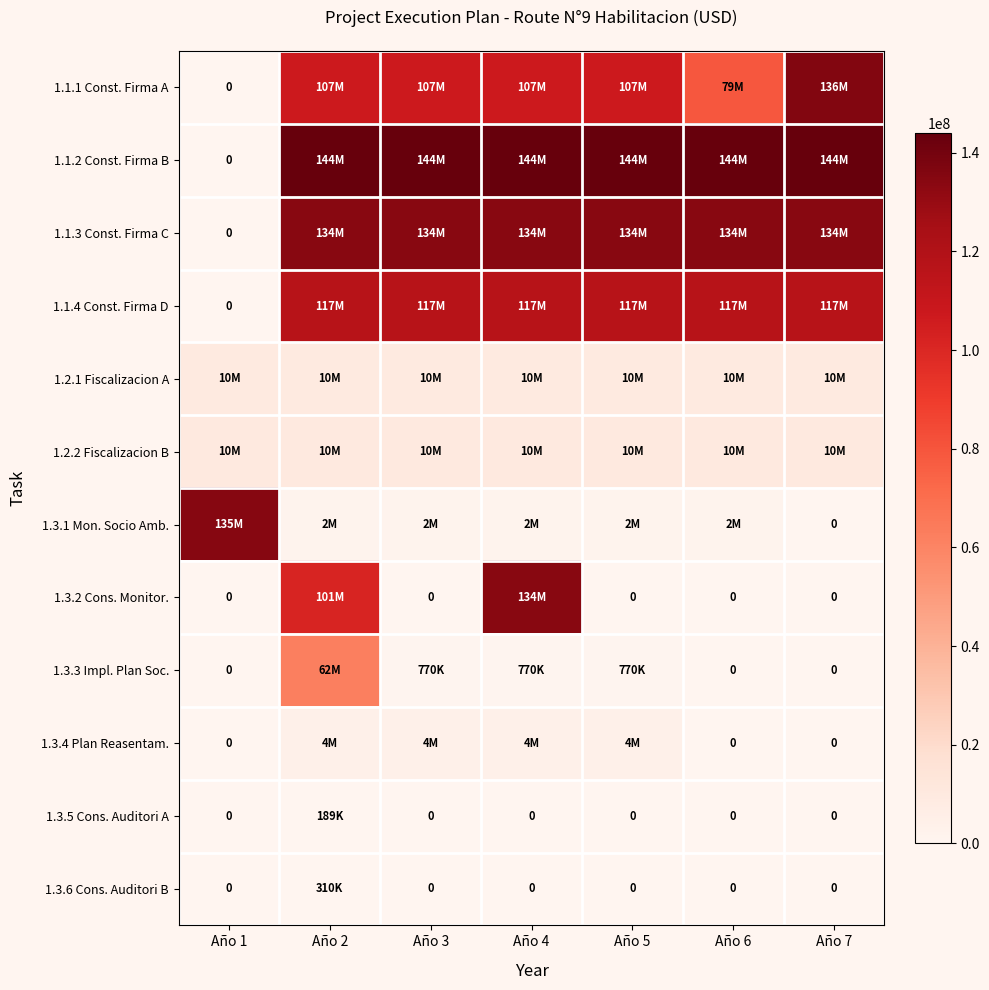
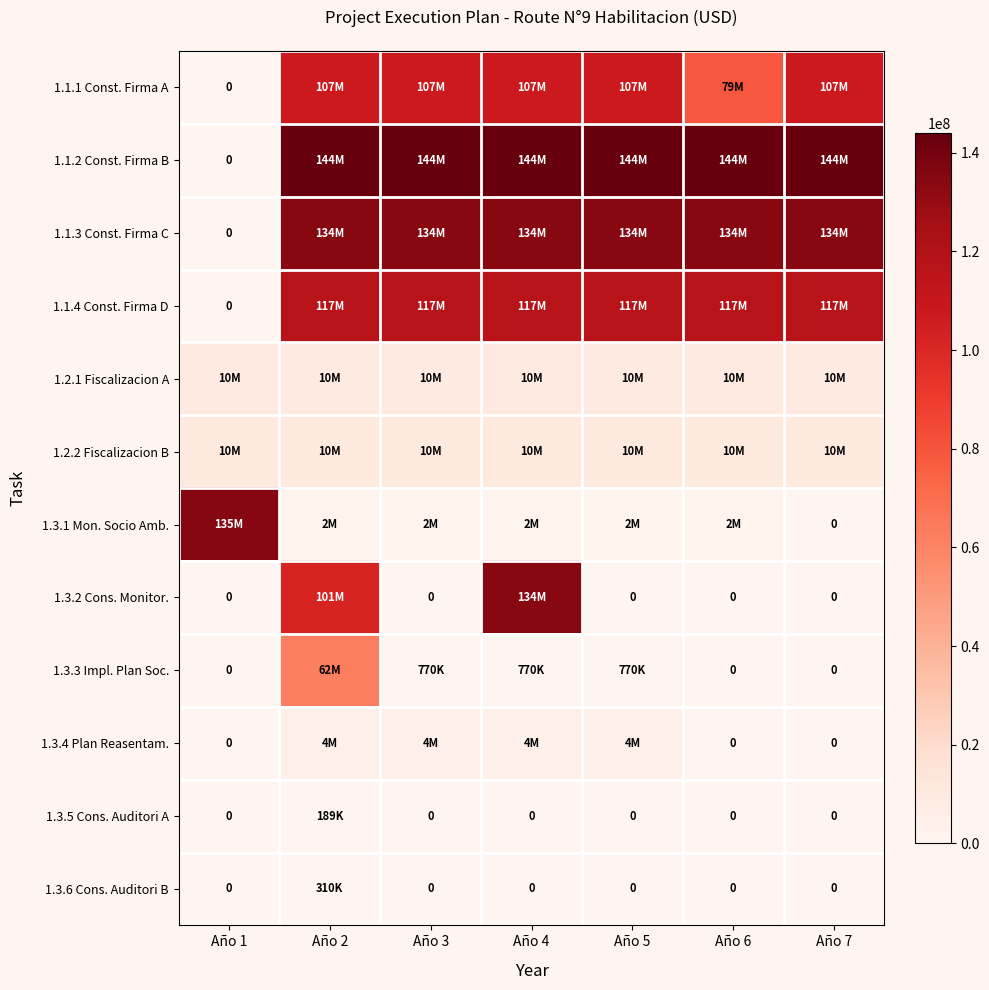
  {
    "1.1.1 Const. Firma A": {
      "Año 1": "0",
      "Año 2": "107M",
      "Año 3": "107M",
      "Año 4": "107M",
      "Año 5": "107M",
      "Año 6": "79M",
-     "Año 7": "136M"
+     "Año 7": "107M"
    },
    "1.1.2 Const. Firma B": {
      "Año 1": "0",
      "Año 2": "144M",
      "Año 3": "144M",
      "Año 4": "144M",
      "Año 5": "144M",
      "Año 6": "144M",
      "Año 7": "144M"
    },
    "1.1.3 Const. Firma C": {
      "Año 1": "0",
      "Año 2": "134M",
      "Año 3": "134M",
      "Año 4": "134M",
      "Año 5": "134M",
      "Año 6": "134M",
      "Año 7": "134M"
    },
    "1.1.4 Const. Firma D": {
      "Año 1": "0",
      "Año 2": "117M",
      "Año 3": "117M",
      "Año 4": "117M",
      "Año 5": "117M",
      "Año 6": "117M",
      "Año 7": "117M"
    },
    "1.2.1 Fiscalizacion A": {
      "Año 1": "10M",
      "Año 2": "10M",
      "Año 3": "10M",
      "Año 4": "10M",
      "Año 5": "10M",
      "Año 6": "10M",
      "Año 7": "10M"
    },
    "1.2.2 Fiscalizacion B": {
      "Año 1": "10M",
      "Año 2": "10M",
      "Año 3": "10M",
      "Año 4": "10M",
      "Año 5": "10M",
      "Año 6": "10M",
      "Año 7": "10M"
    },
    "1.3.1 Mon. Socio Amb.": {
      "Año 1": "135M",
      "Año 2": "2M",
      "Año 3": "2M",
      "Año 4": "2M",
      "Año 5": "2M",
      "Año 6": "2M",
      "Año 7": "0"
    },
    "1.3.2 Cons. Monitor.": {
      "Año 1": "0",
      "Año 2": "101M",
      "Año 3": "0",
      "Año 4": "134M",
      "Año 5": "0",
      "Año 6": "0",
      "Año 7": "0"
    },
    "1.3.3 Impl. Plan Soc.": {
      "Año 1": "0",
      "Año 2": "62M",
      "Año 3": "770K",
      "Año 4": "770K",
      "Año 5": "770K",
      "Año 6": "0",
      "Año 7": "0"
    },
    "1.3.4 Plan Reasentam.": {
      "Año 1": "0",
      "Año 2": "4M",
      "Año 3": "4M",
      "Año 4": "4M",
      "Año 5": "4M",
      "Año 6": "0",
      "Año 7": "0"
    },
    "1.3.5 Cons. Auditori A": {
      "Año 1": "0",
      "Año 2": "189K",
      "Año 3": "0",
      "Año 4": "0",
      "Año 5": "0",
      "Año 6": "0",
      "Año 7": "0"
    },
    "1.3.6 Cons. Auditori B": {
      "Año 1": "0",
      "Año 2": "310K",
      "Año 3": "0",
      "Año 4": "0",
      "Año 5": "0",
      "Año 6": "0",
      "Año 7": "0"
    }
  }
